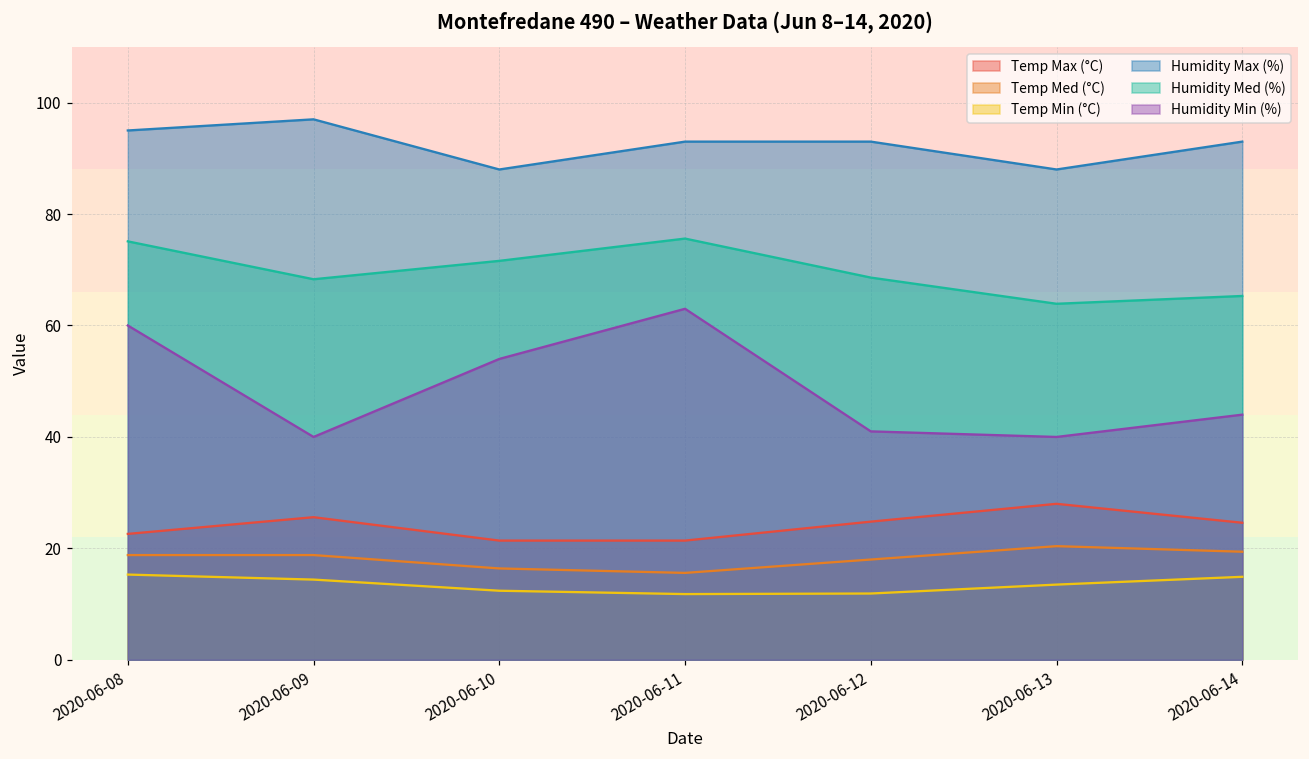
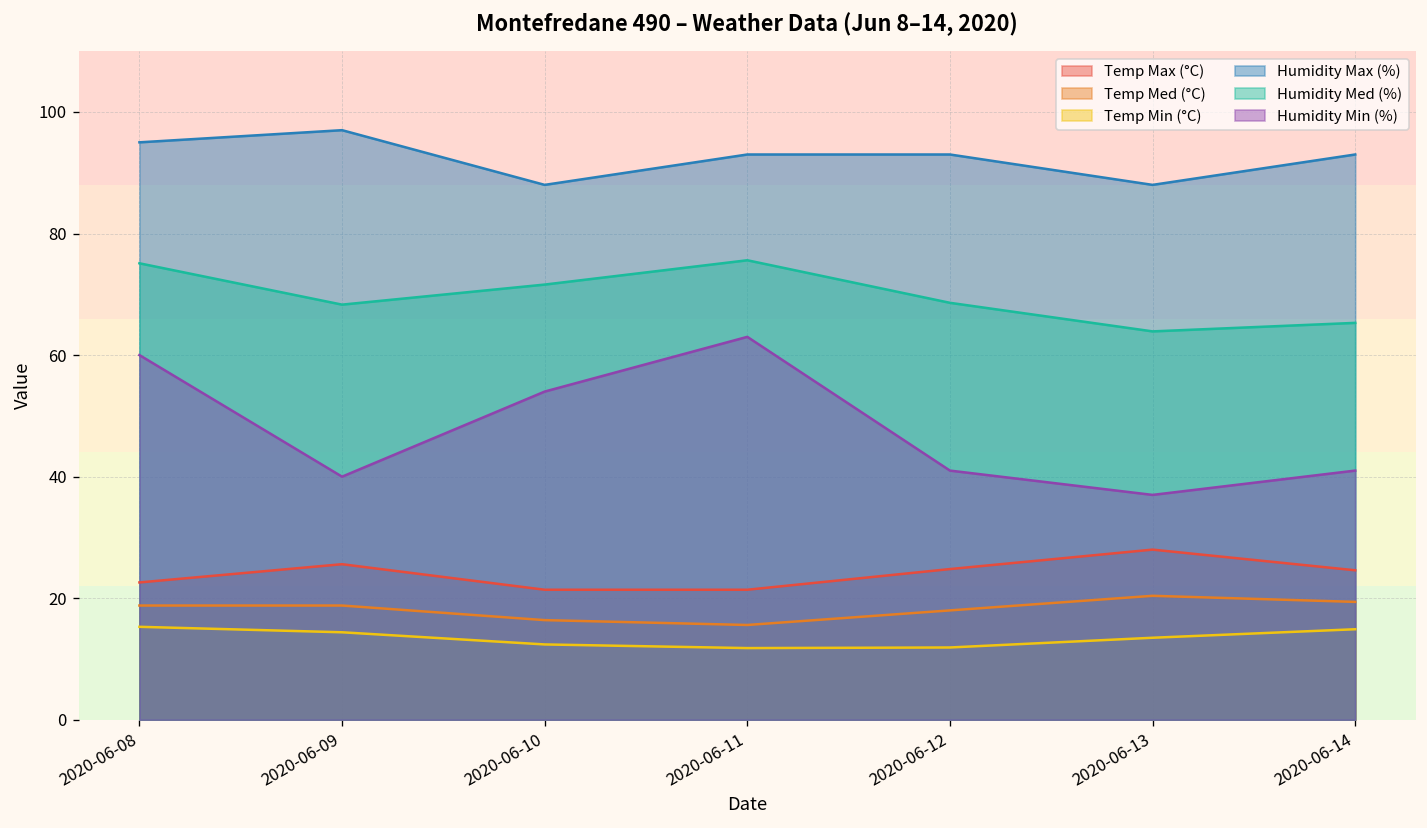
  {
    "Humidity Min (%)": {
      "2020-06-08": 60,
      "2020-06-09": 40,
      "2020-06-10": 54,
      "2020-06-11": 63,
      "2020-06-12": 41,
-     "2020-06-13": 40,
-     "2020-06-14": 44
+     "2020-06-13": 37,
+     "2020-06-14": 41
    }
  }
